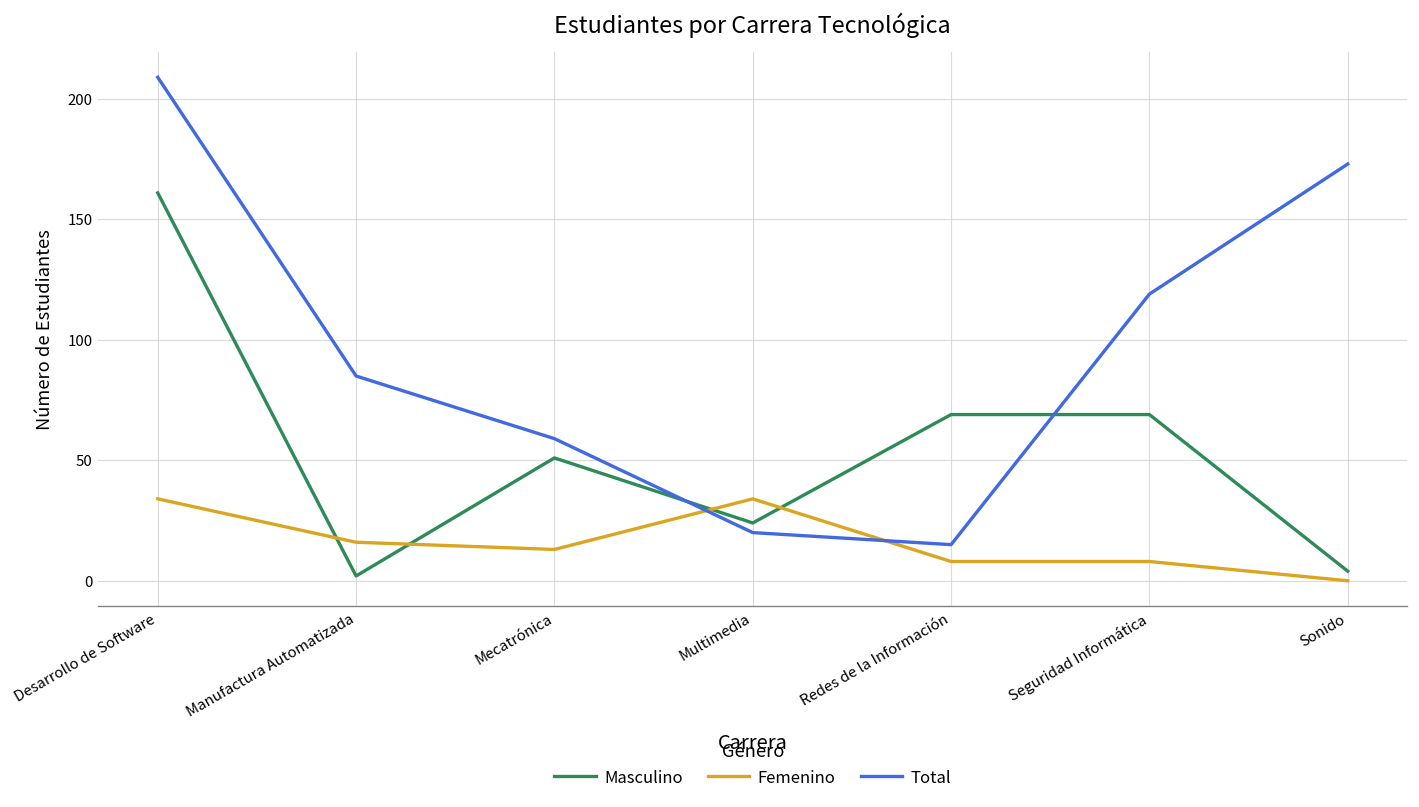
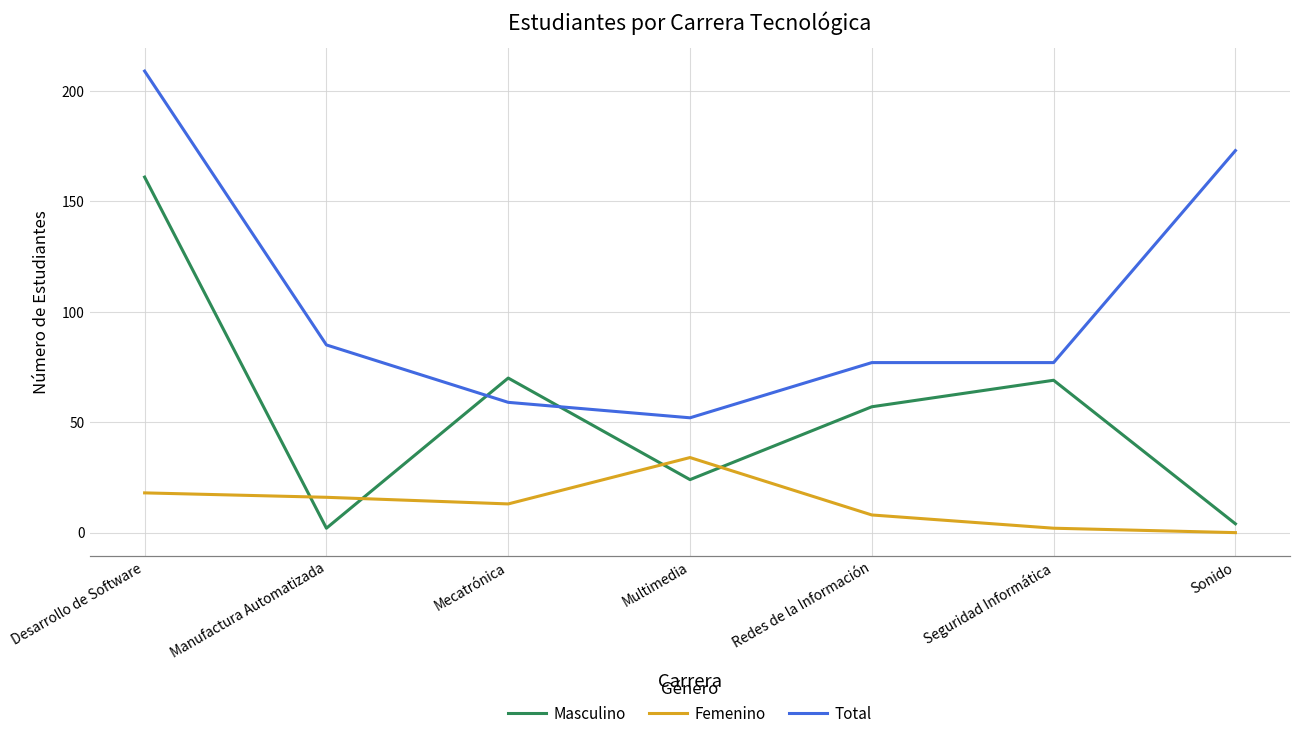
  {
    "Masculino": {
      "Desarrollo de Software": 161,
      "Manufactura Automatizada": 2,
-     "Mecatrónica": 51,
+     "Mecatrónica": 70,
      "Multimedia": 24,
-     "Redes de la Información": 69,
+     "Redes de la Información": 57,
      "Seguridad Informática": 69,
      "Sonido": 4
    },
    "Femenino": {
-     "Desarrollo de Software": 34,
+     "Desarrollo de Software": 18,
      "Manufactura Automatizada": 16,
      "Mecatrónica": 13,
      "Multimedia": 34,
      "Redes de la Información": 8,
-     "Seguridad Informática": 8,
+     "Seguridad Informática": 2,
      "Sonido": 0
    },
    "Total": {
      "Desarrollo de Software": 209,
      "Manufactura Automatizada": 85,
      "Mecatrónica": 59,
-     "Multimedia": 20,
-     "Redes de la Información": 15,
-     "Seguridad Informática": 119,
+     "Multimedia": 52,
+     "Redes de la Información": 77,
+     "Seguridad Informática": 77,
      "Sonido": 173
    }
  }
